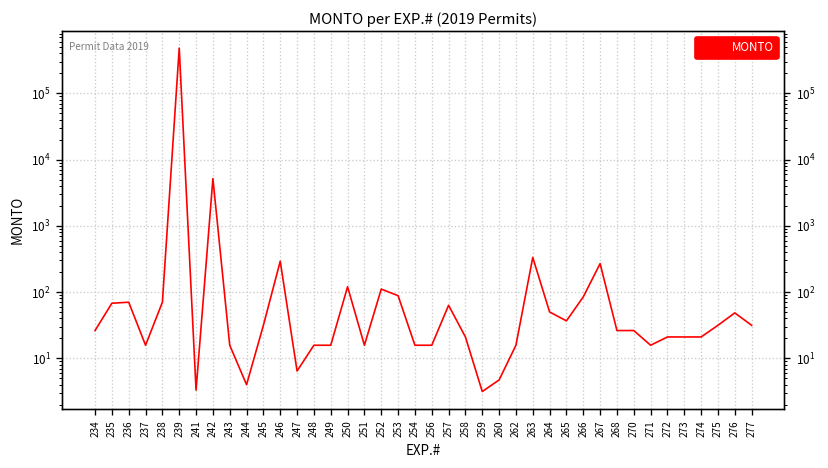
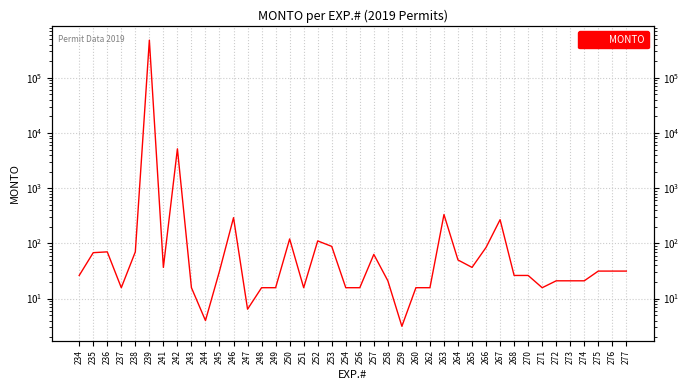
  {
    "234": 30,
    "235": 70,
    "236": 70,
    "237": 16,
    "238": 70,
-   "241": 3,
+   "241": 40,
    "242": 5000,
    "243": 16,
    "244": 4,
    "245": 30,
    "246": 300,
    "247": 6,
    "248": 16,
    "249": 16,
    "250": 120,
    "251": 16,
    "252": 110,
    "253": 90,
    "254": 16,
    "256": 16,
    "257": 60,
    "258": 21,
    "259": 3,
-   "260": 5,
+   "260": 16,
    "262": 16,
    "263": 300,
    "264": 50,
    "265": 40,
    "266": 80,
    "267": 300,
    "268": 30,
    "270": 30,
    "271": 16,
    "272": 21,
    "273": 21,
    "274": 21,
    "275": 30,
-   "276": 50,
+   "276": 30,
    "277": 30
  }
